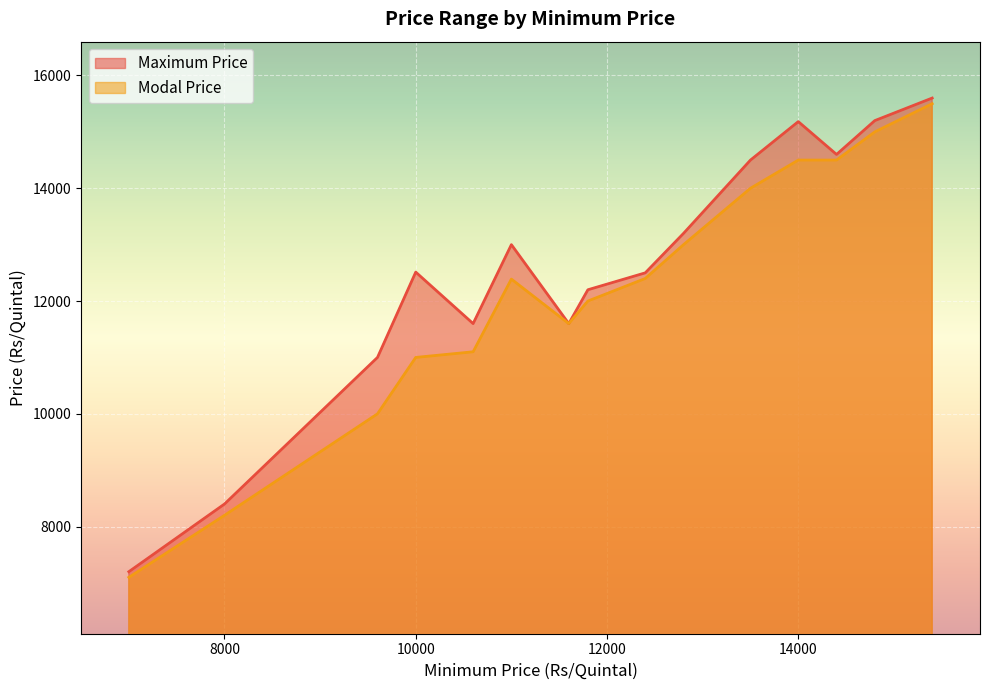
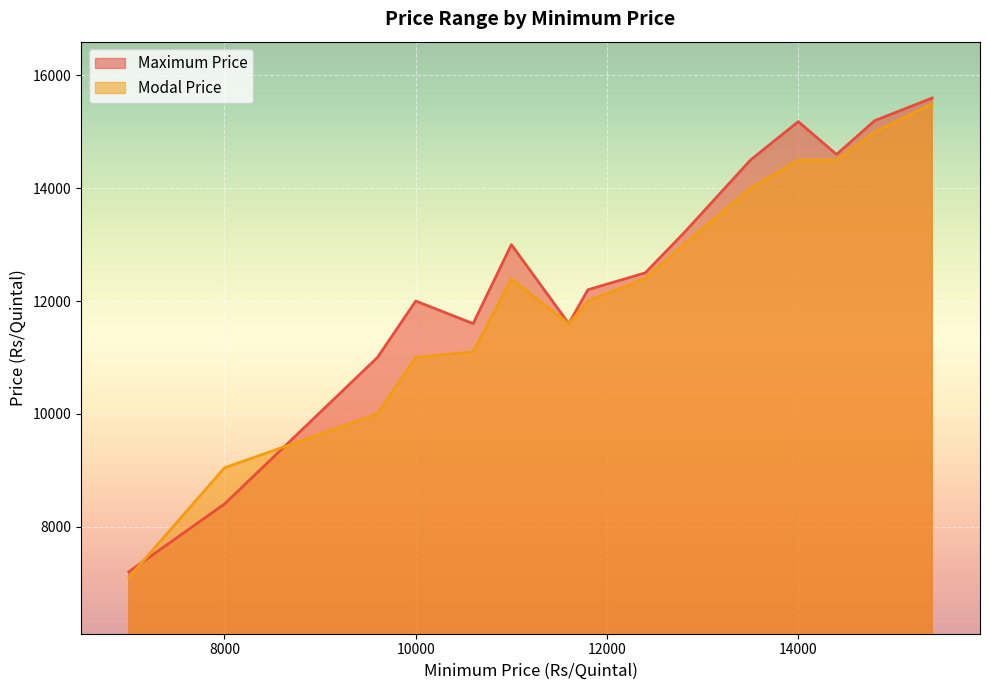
  {
    "Maximum Price": {
      "8000": 8400,
-     "10000": 12500,
+     "10000": 12000,
      "14000": 15200
    },
    "Modal Price": {
-     "8000": 8200,
+     "8000": 9000,
      "10000": 11000,
      "14000": 14500
    }
  }
